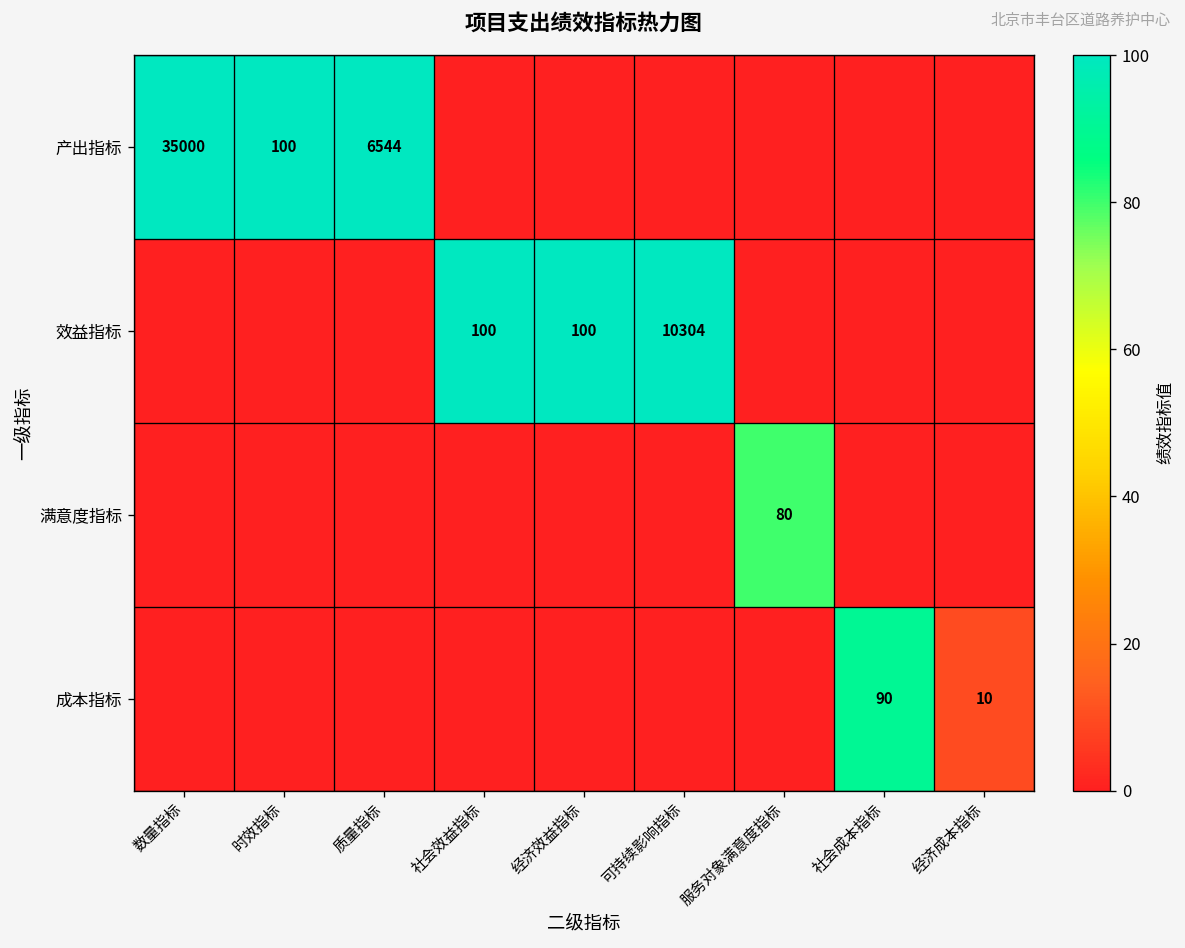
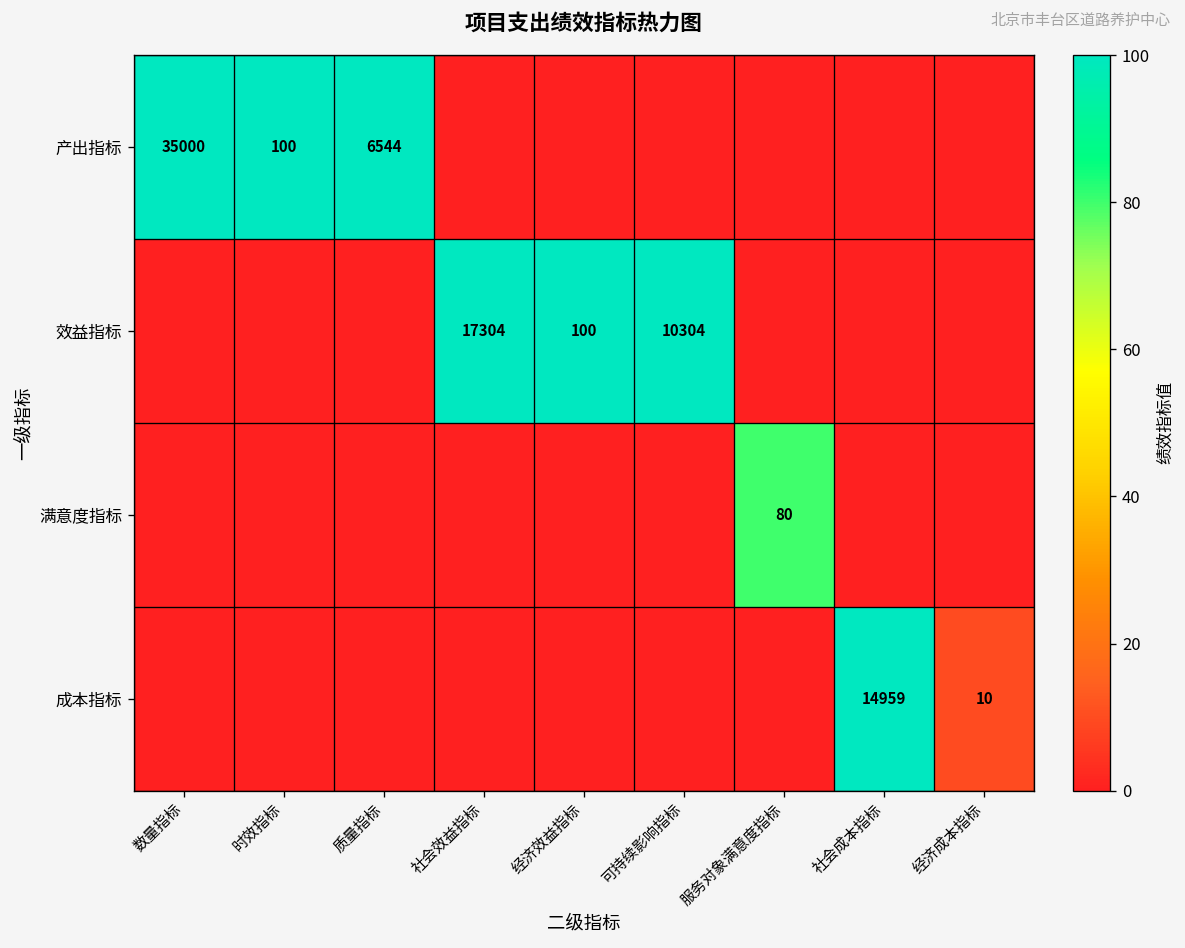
  {
    "产出指标": {
      "数量指标": 35000,
      "时效指标": 100,
      "质量指标": 6544
    },
    "效益指标": {
-     "社会效益指标": 100,
+     "社会效益指标": 17304,
      "经济效益指标": 100,
      "可持续影响指标": 10304
    },
    "满意度指标": {
      "服务对象满意度指标": 80
    },
    "成本指标": {
-     "社会成本指标": 90,
+     "社会成本指标": 14959,
      "经济成本指标": 10
    }
  }
